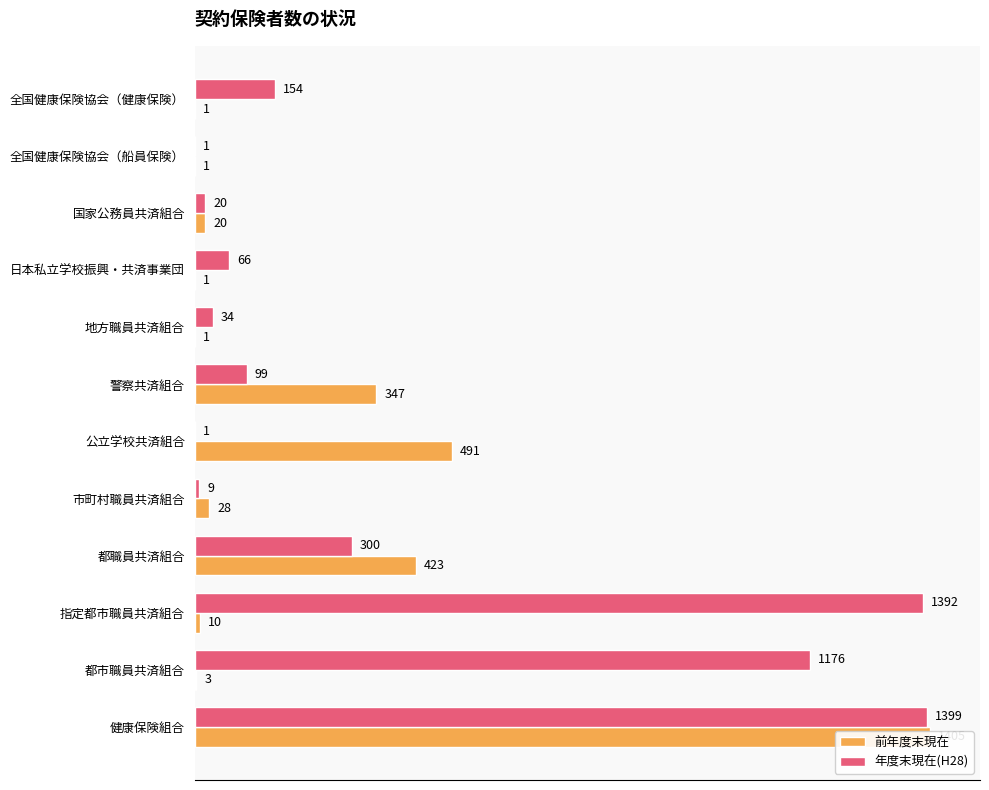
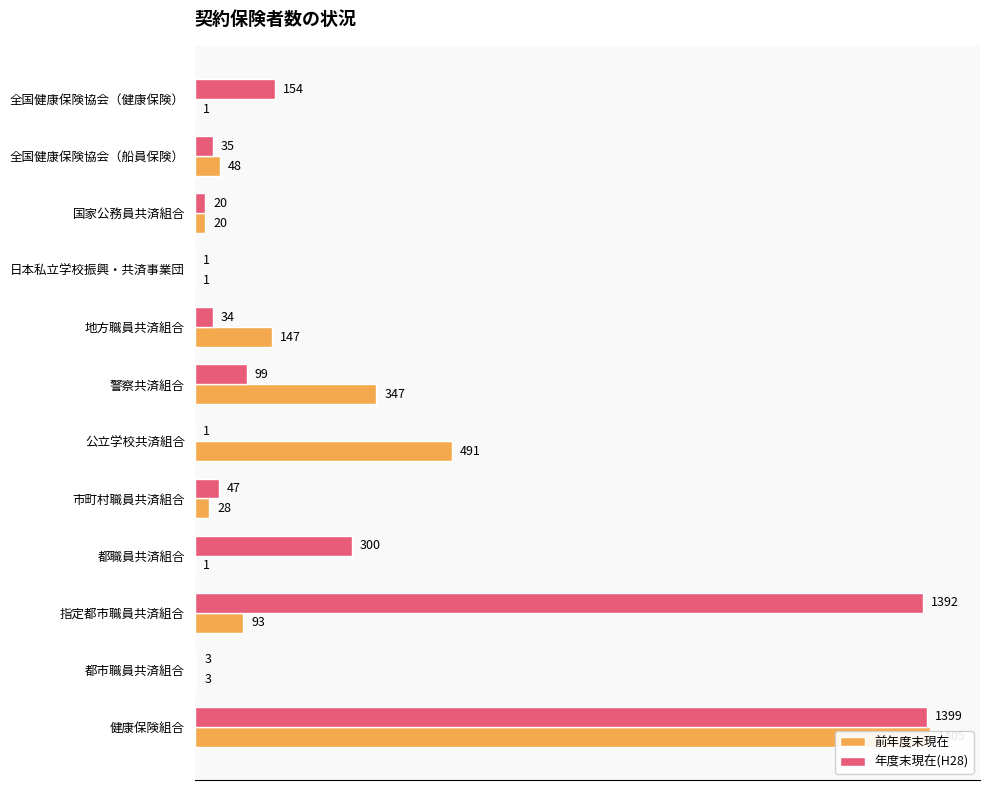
  {
    "前年度末現在": {
      "全国健康保険協会（健康保険）": 1,
-     "全国健康保険協会（船員保険）": 1,
+     "全国健康保険協会（船員保険）": 48,
      "国家公務員共済組合": 20,
      "日本私立学校振興・共済事業団": 1,
-     "地方職員共済組合": 1,
+     "地方職員共済組合": 147,
      "警察共済組合": 347,
      "公立学校共済組合": 491,
      "市町村職員共済組合": 28,
-     "都職員共済組合": 423,
-     "指定都市職員共済組合": 10,
+     "都職員共済組合": 1,
+     "指定都市職員共済組合": 93,
      "都市職員共済組合": 3
    },
    "年度末現在(H28)": {
      "全国健康保険協会（健康保険）": 154,
-     "全国健康保険協会（船員保険）": 1,
+     "全国健康保険協会（船員保険）": 35,
      "国家公務員共済組合": 20,
-     "日本私立学校振興・共済事業団": 66,
+     "日本私立学校振興・共済事業団": 1,
      "地方職員共済組合": 34,
      "警察共済組合": 99,
      "公立学校共済組合": 1,
-     "市町村職員共済組合": 9,
+     "市町村職員共済組合": 47,
      "都職員共済組合": 300,
      "指定都市職員共済組合": 1392,
-     "都市職員共済組合": 1176,
+     "都市職員共済組合": 3,
      "健康保険組合": 1399
    }
  }
